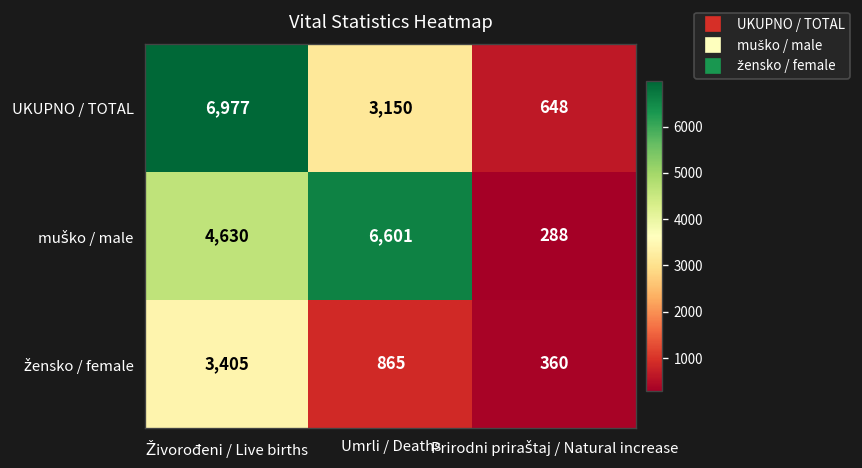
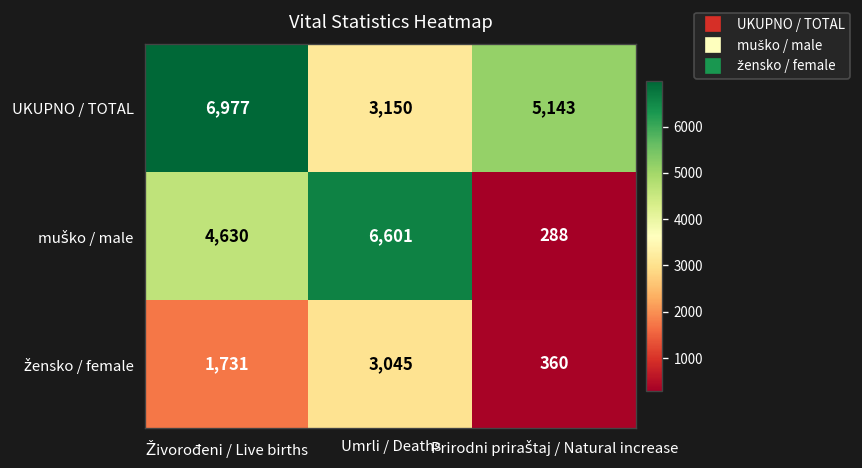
  {
    "UKUPNO / TOTAL": {
      "Živorođeni / Live births": "6,977",
      "Umrli / Deaths": "3,150",
-     "Prirodni priraštaj / Natural increase": "648"
+     "Prirodni priraštaj / Natural increase": "5,143"
    },
    "muško / male": {
      "Živorođeni / Live births": "4,630",
      "Umrli / Deaths": "6,601",
      "Prirodni priraštaj / Natural increase": "288"
    },
    "žensko / female": {
-     "Živorođeni / Live births": "3,405",
-     "Umrli / Deaths": "865",
+     "Živorođeni / Live births": "1,731",
+     "Umrli / Deaths": "3,045",
      "Prirodni priraštaj / Natural increase": "360"
    }
  }
